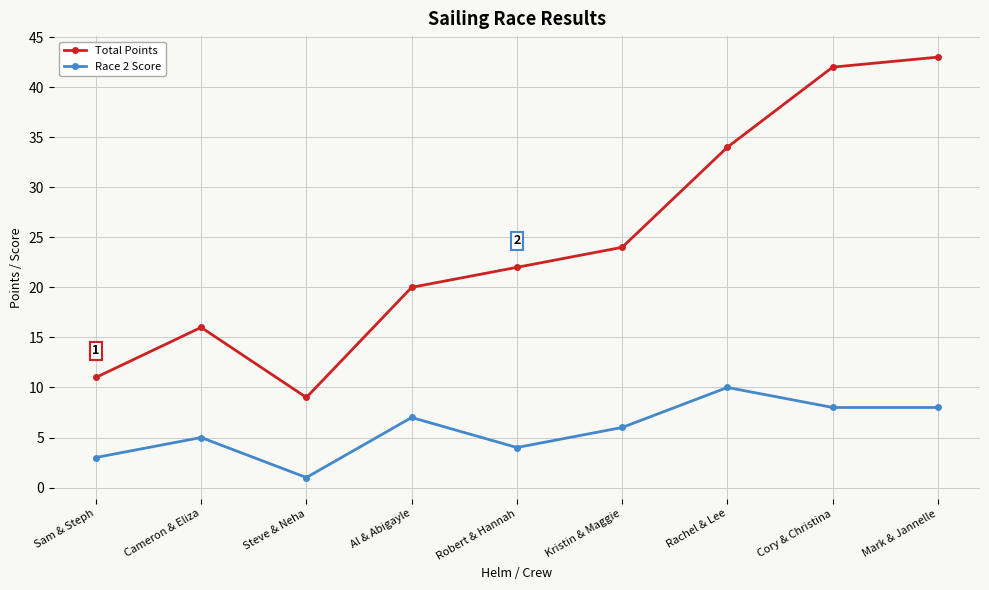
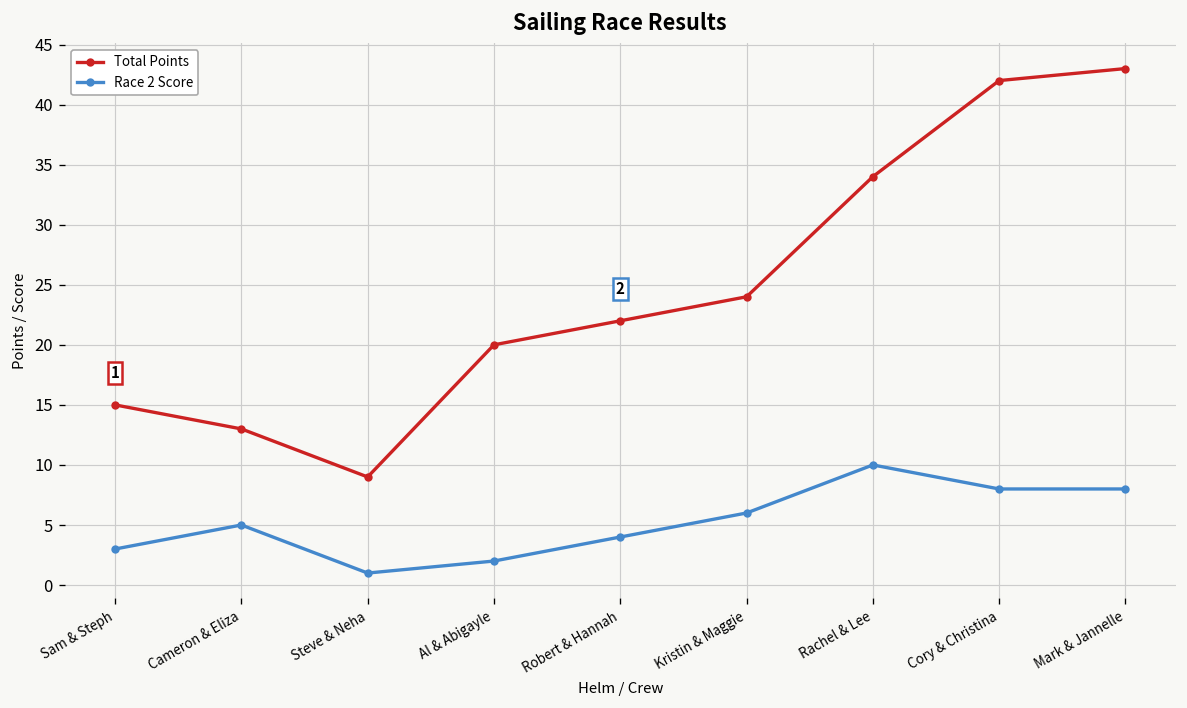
  {
    "Total Points": {
-     "Sam & Steph": 11,
-     "Cameron & Eliza": 16,
+     "Sam & Steph": 15,
+     "Cameron & Eliza": 13,
      "Steve & Neha": 9,
      "Al & Abigayle": 20,
      "Kristin & Maggie": 24,
      "Rachel & Lee": 34,
      "Cory & Christina": 42,
      "Mark & Jannelle": 43
    },
    "Race 2 Score": {
      "Sam & Steph": 3,
      "Cameron & Eliza": 5,
      "Steve & Neha": 1,
-     "Al & Abigayle": 7,
+     "Al & Abigayle": 2,
      "Robert & Hannah": 4,
      "Kristin & Maggie": 6,
      "Rachel & Lee": 10,
      "Cory & Christina": 8,
      "Mark & Jannelle": 8
    }
  }
